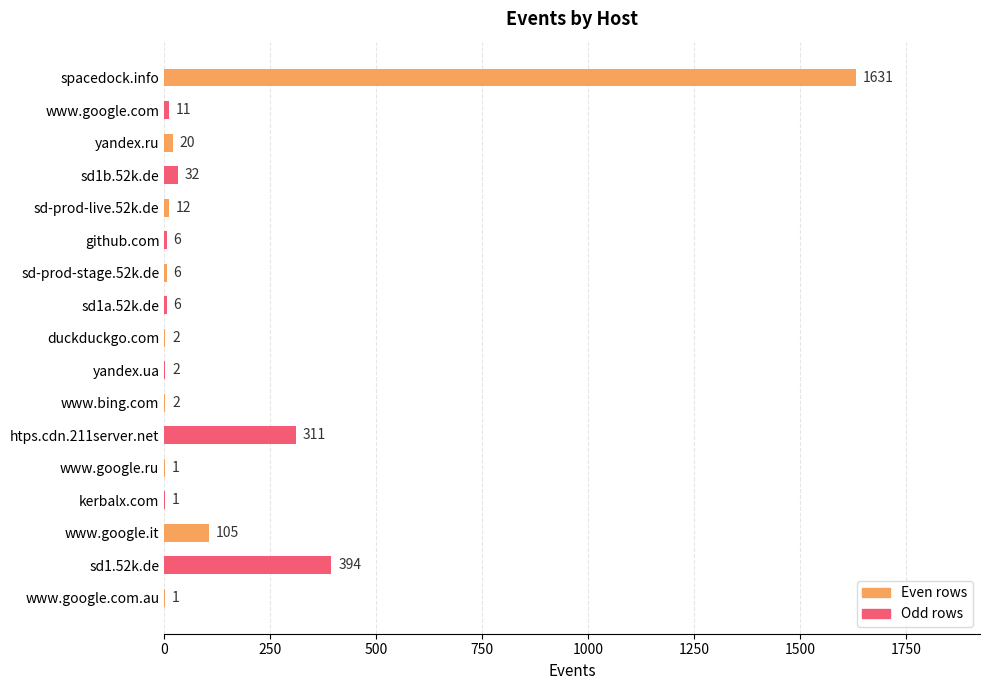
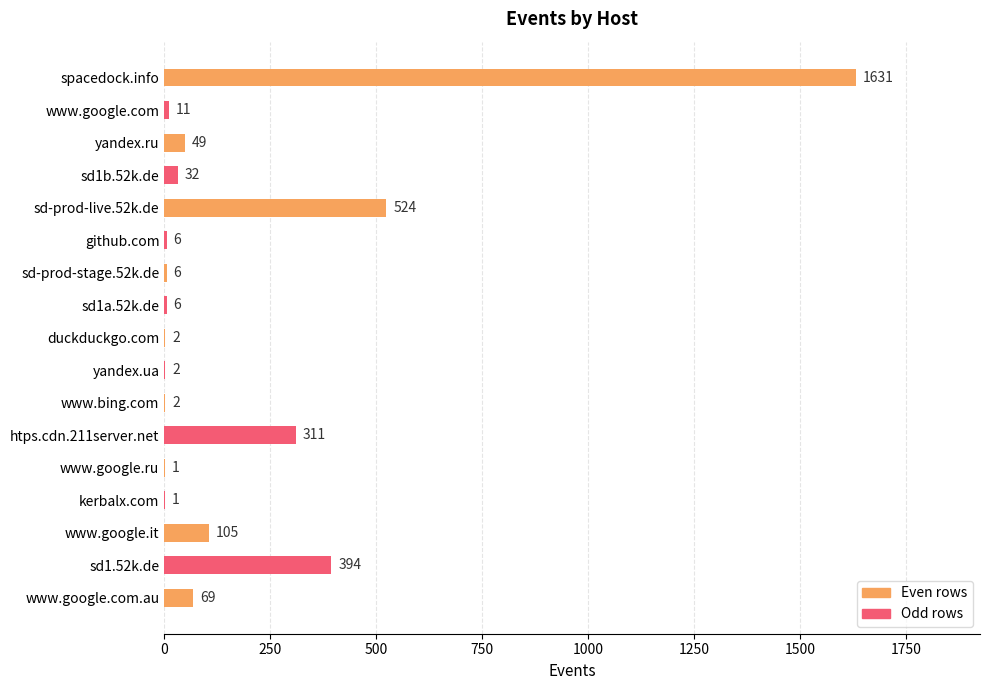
  {
    "spacedock.info": 1631,
    "www.google.com": 11,
-   "yandex.ru": 20,
+   "yandex.ru": 49,
    "sd1b.52k.de": 32,
-   "sd-prod-live.52k.de": 12,
+   "sd-prod-live.52k.de": 524,
    "github.com": 6,
    "sd-prod-stage.52k.de": 6,
    "sd1a.52k.de": 6,
    "duckduckgo.com": 2,
    "yandex.ua": 2,
    "www.bing.com": 2,
    "htps.cdn.211server.net": 311,
    "www.google.ru": 1,
    "kerbalx.com": 1,
    "www.google.it": 105,
    "sd1.52k.de": 394,
-   "www.google.com.au": 1
+   "www.google.com.au": 69
  }
